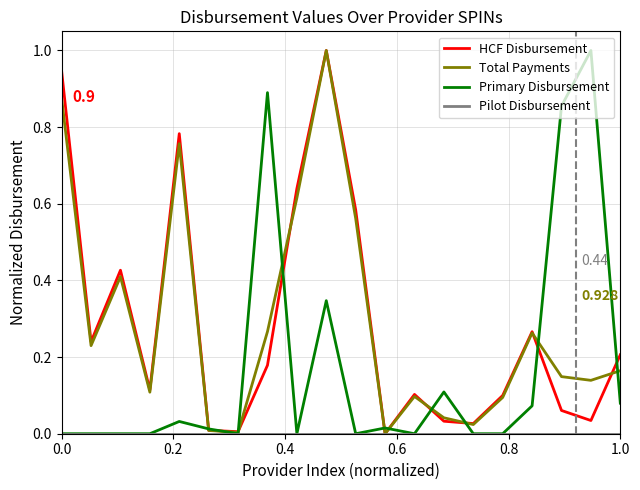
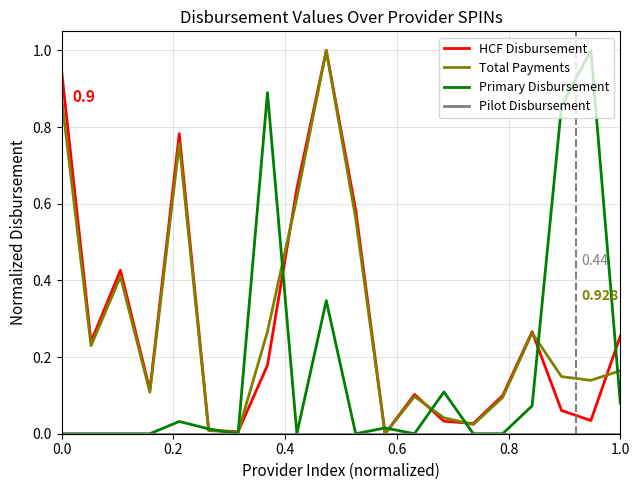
  {
    "HCF Disbursement": {
-     "1.0": 0.21
+     "1.0": 0.25
    },
    "Total Payments": {
      "0.0": 0.9
    },
    "Primary Disbursement": {
      "1.0": 0.08
    },
    "Pilot Disbursement": {
      "1.0": 0.00
    }
  }
